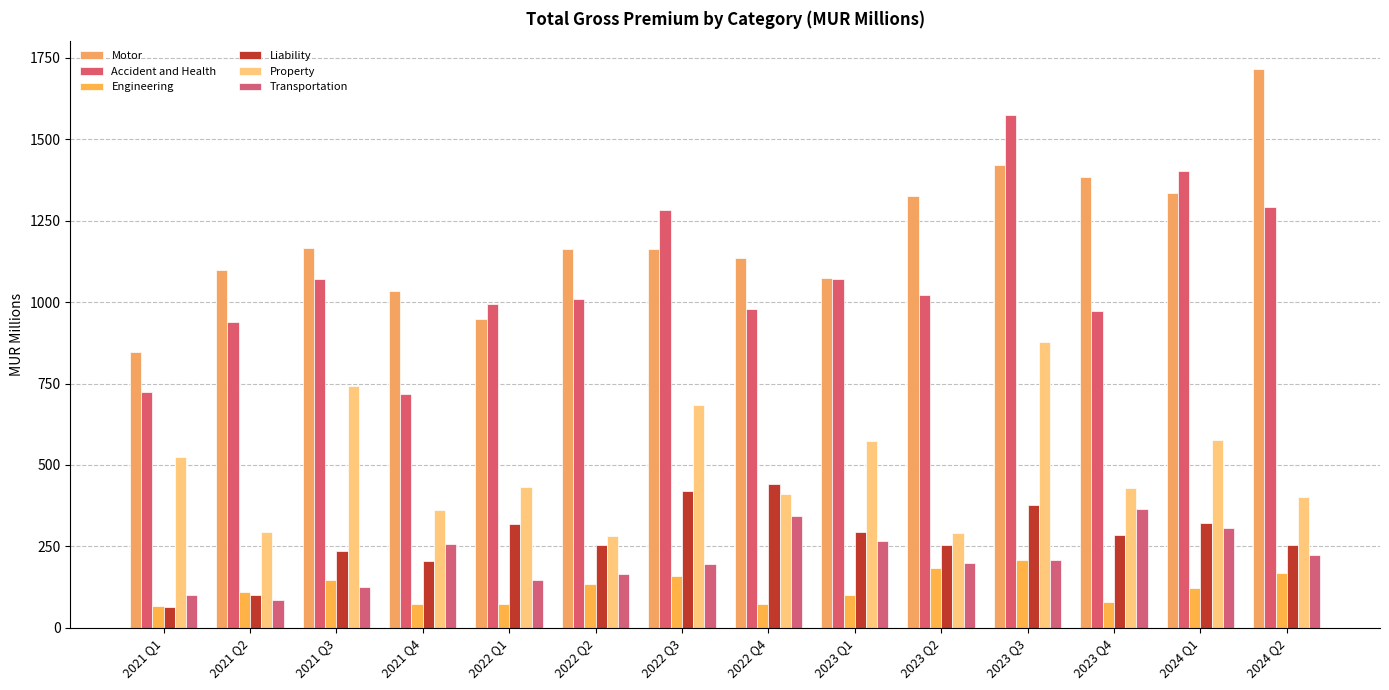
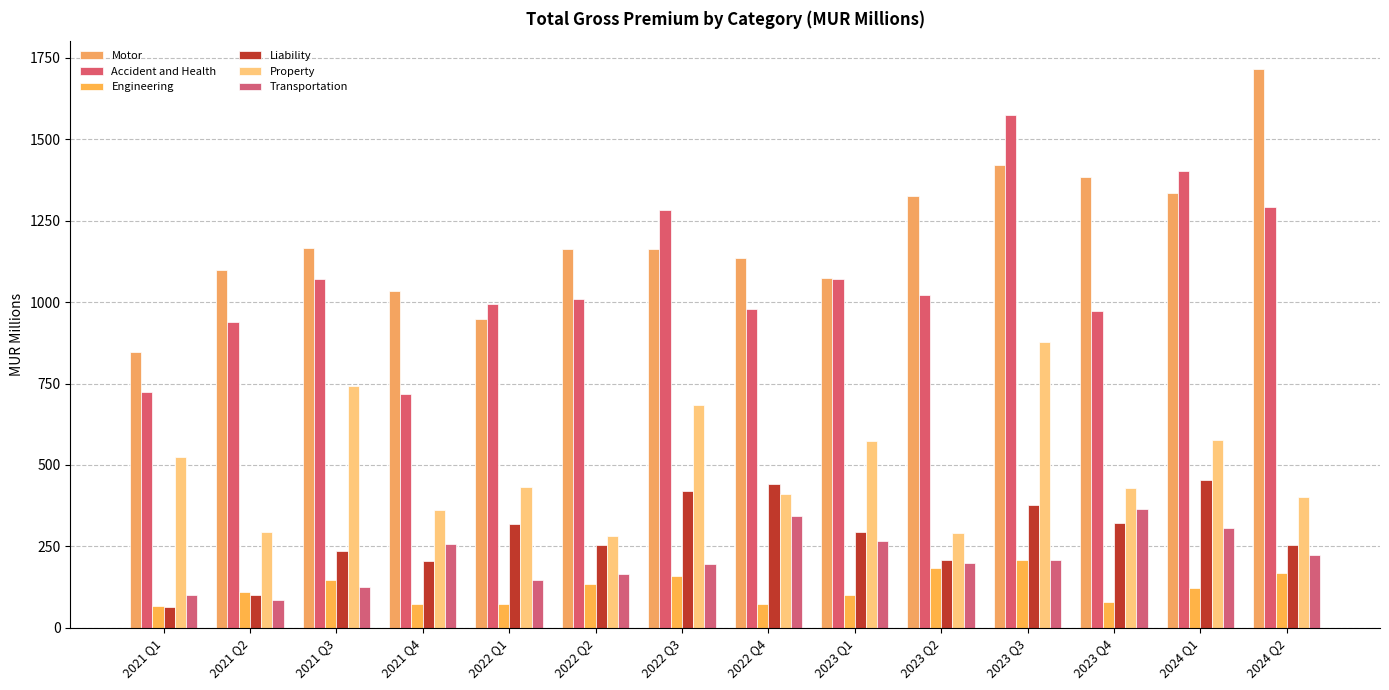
  {
    "Liability": {
      "2021 Q1": 70,
      "2021 Q2": 100,
      "2021 Q3": 240,
      "2021 Q4": 200,
      "2022 Q1": 320,
      "2022 Q2": 250,
      "2022 Q3": 420,
      "2022 Q4": 440,
      "2023 Q1": 290,
-     "2023 Q2": 250,
+     "2023 Q2": 210,
      "2023 Q3": 380,
-     "2023 Q4": 290,
-     "2024 Q1": 320,
+     "2023 Q4": 320,
+     "2024 Q1": 450,
      "2024 Q2": 250
    }
  }
